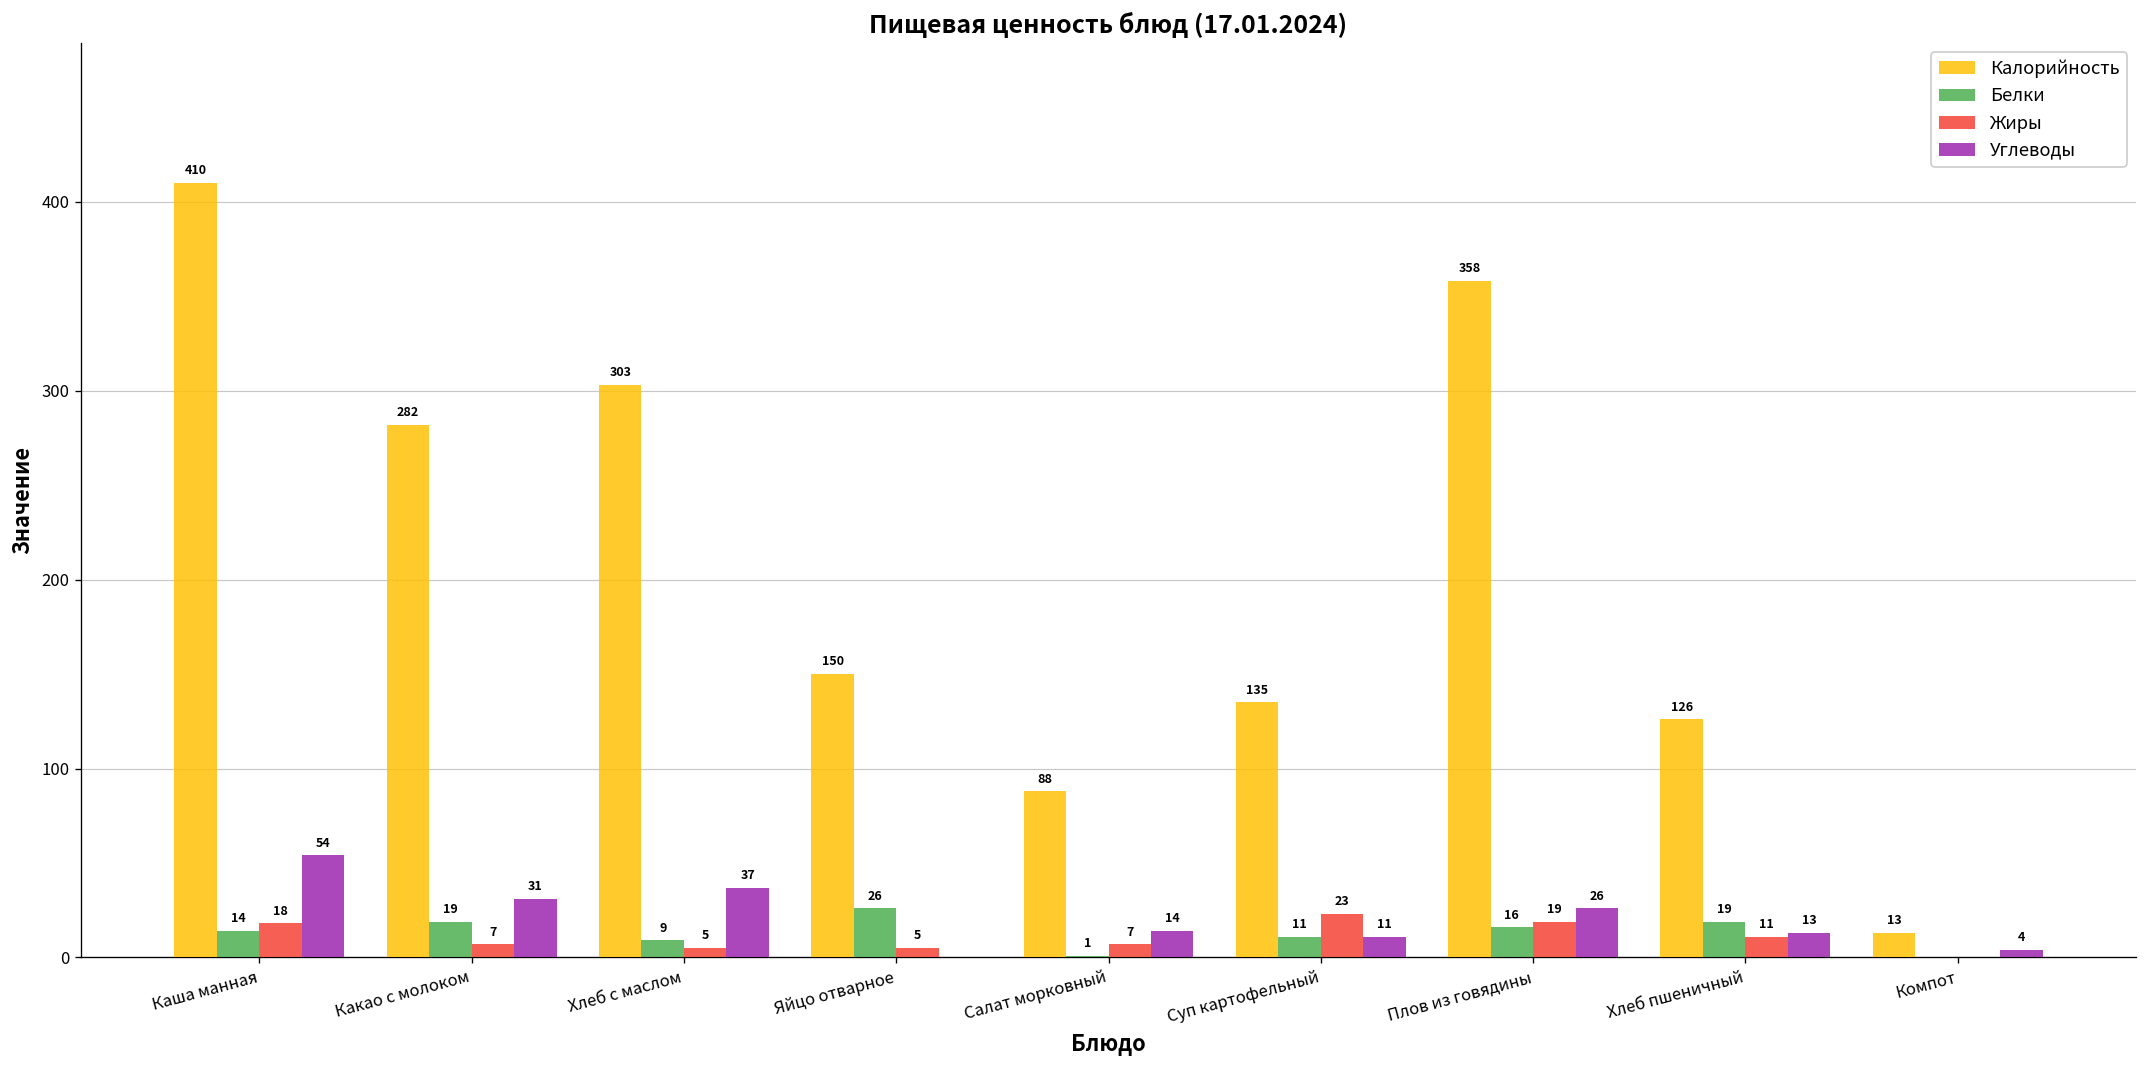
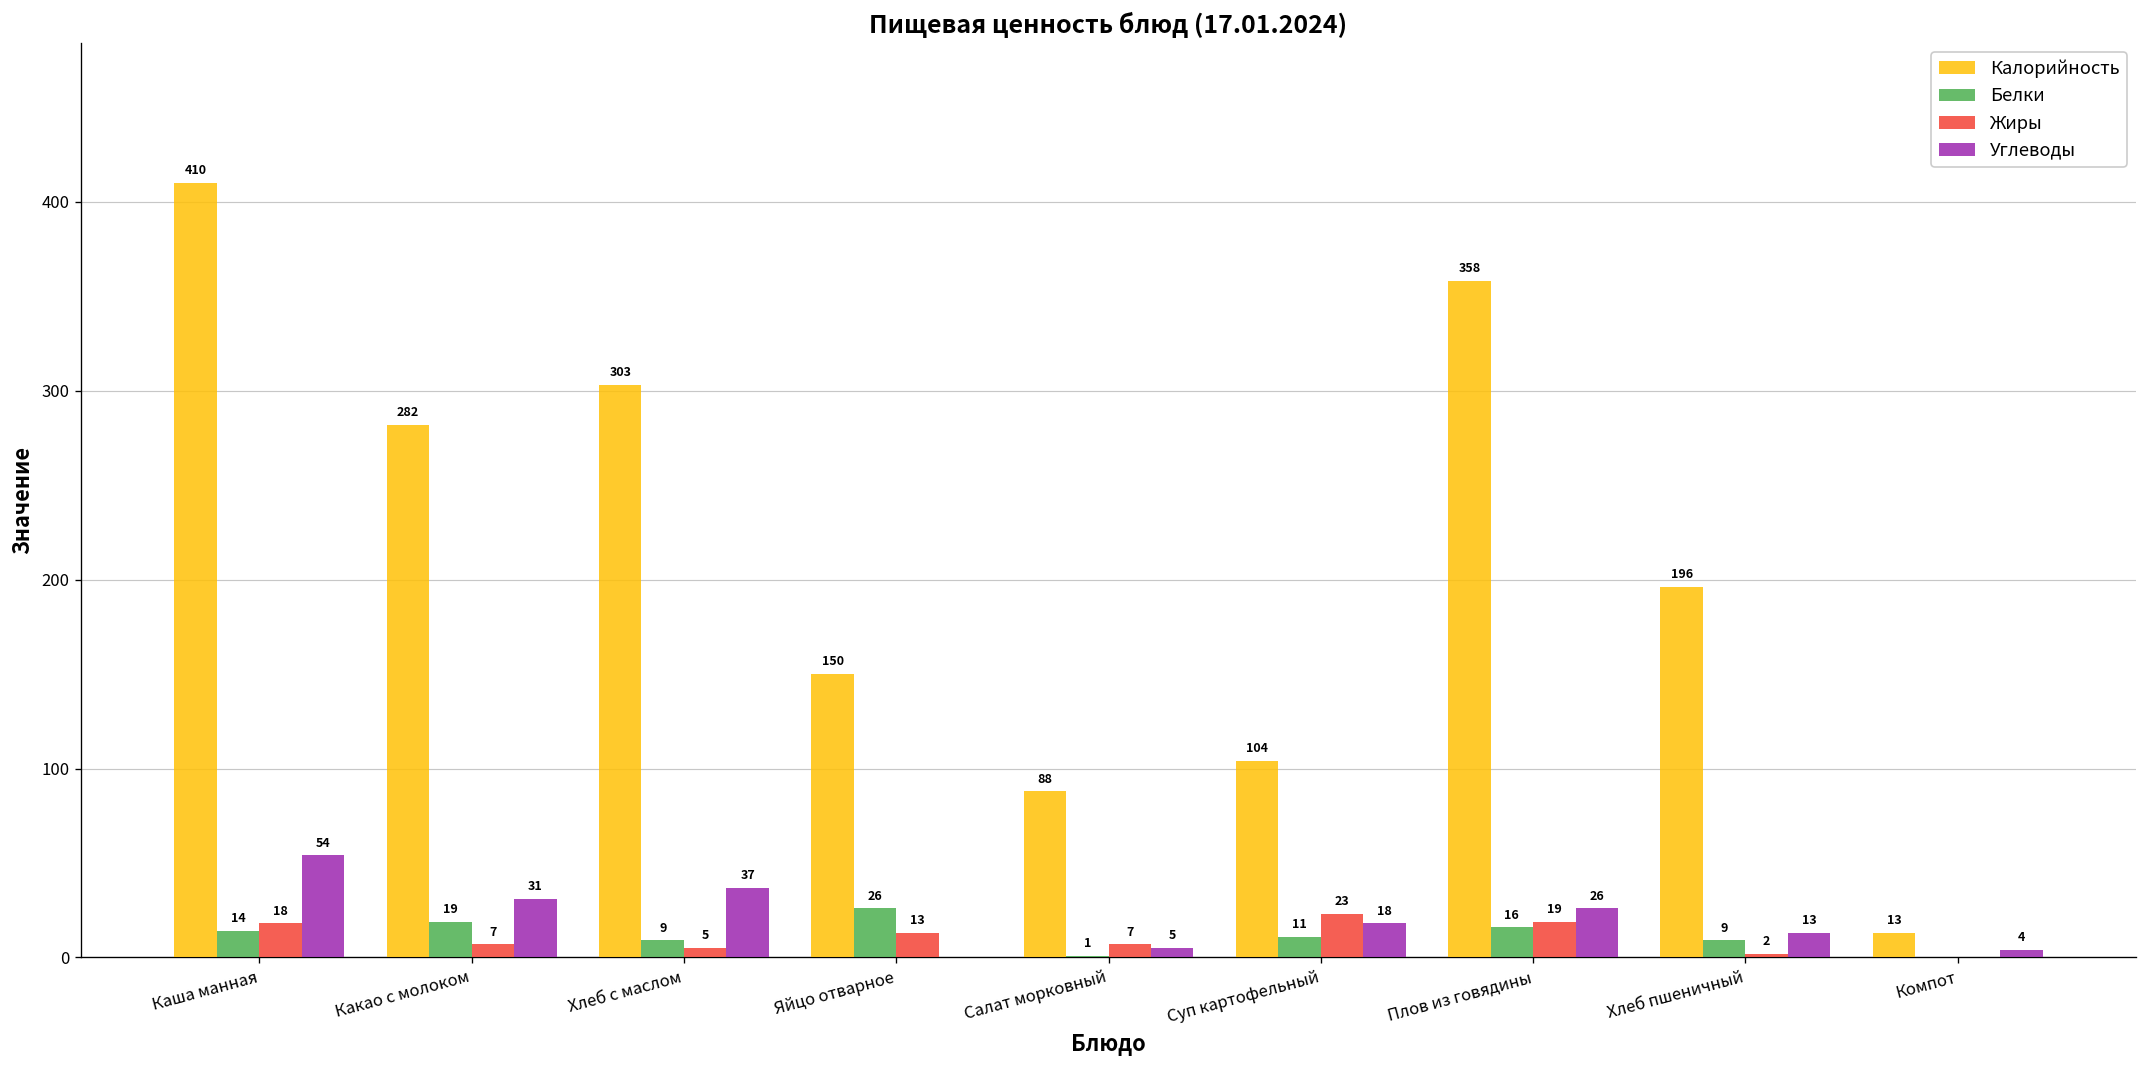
  {
    "Калорийность": {
      "Каша манная": 410,
      "Какао с молоком": 282,
      "Хлеб с маслом": 303,
      "Яйцо отварное": 150,
      "Салат морковный": 88,
-     "Суп картофельный": 135,
+     "Суп картофельный": 104,
      "Плов из говядины": 358,
-     "Хлеб пшеничный": 126,
+     "Хлеб пшеничный": 196,
      "Компот": 13
    },
    "Белки": {
      "Каша манная": 14,
      "Какао с молоком": 19,
      "Хлеб с маслом": 9,
      "Яйцо отварное": 26,
      "Салат морковный": 1,
      "Суп картофельный": 11,
      "Плов из говядины": 16,
-     "Хлеб пшеничный": 19
+     "Хлеб пшеничный": 9
    },
    "Жиры": {
      "Каша манная": 18,
      "Какао с молоком": 7,
      "Хлеб с маслом": 5,
-     "Яйцо отварное": 5,
+     "Яйцо отварное": 13,
      "Салат морковный": 7,
      "Суп картофельный": 23,
      "Плов из говядины": 19,
-     "Хлеб пшеничный": 11
+     "Хлеб пшеничный": 2
    },
    "Углеводы": {
      "Каша манная": 54,
      "Какао с молоком": 31,
      "Хлеб с маслом": 37,
-     "Салат морковный": 14,
-     "Суп картофельный": 11,
+     "Салат морковный": 5,
+     "Суп картофельный": 18,
      "Плов из говядины": 26,
      "Хлеб пшеничный": 13,
      "Компот": 4
    }
  }
